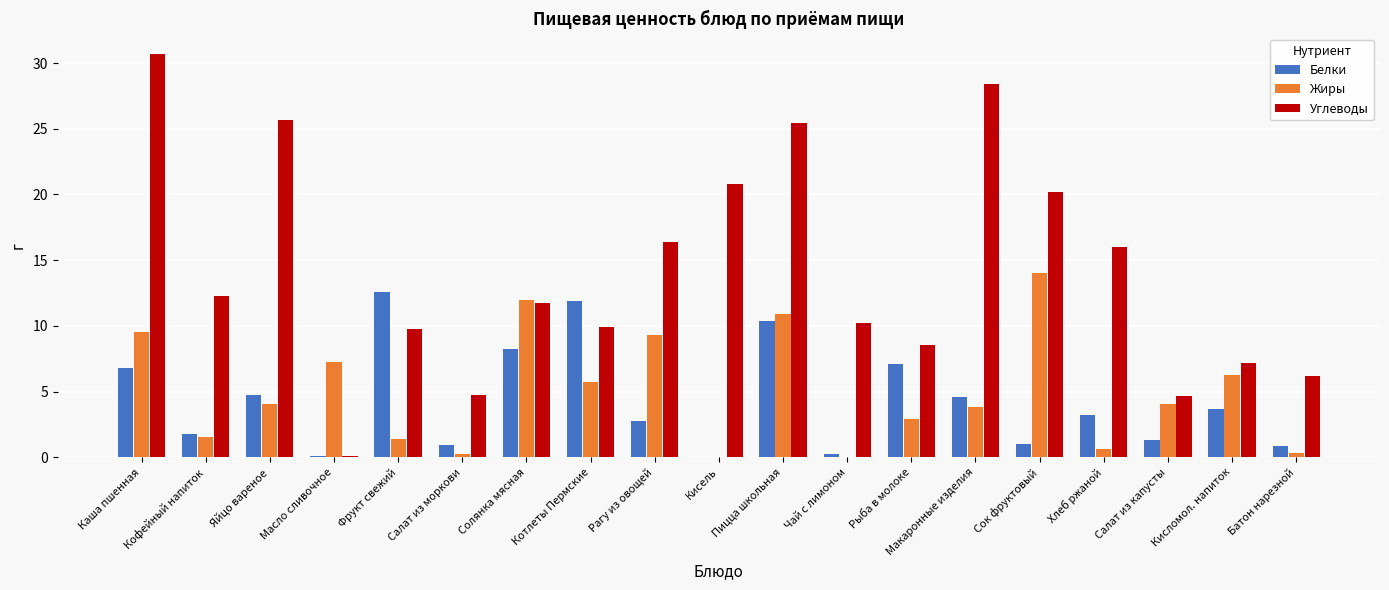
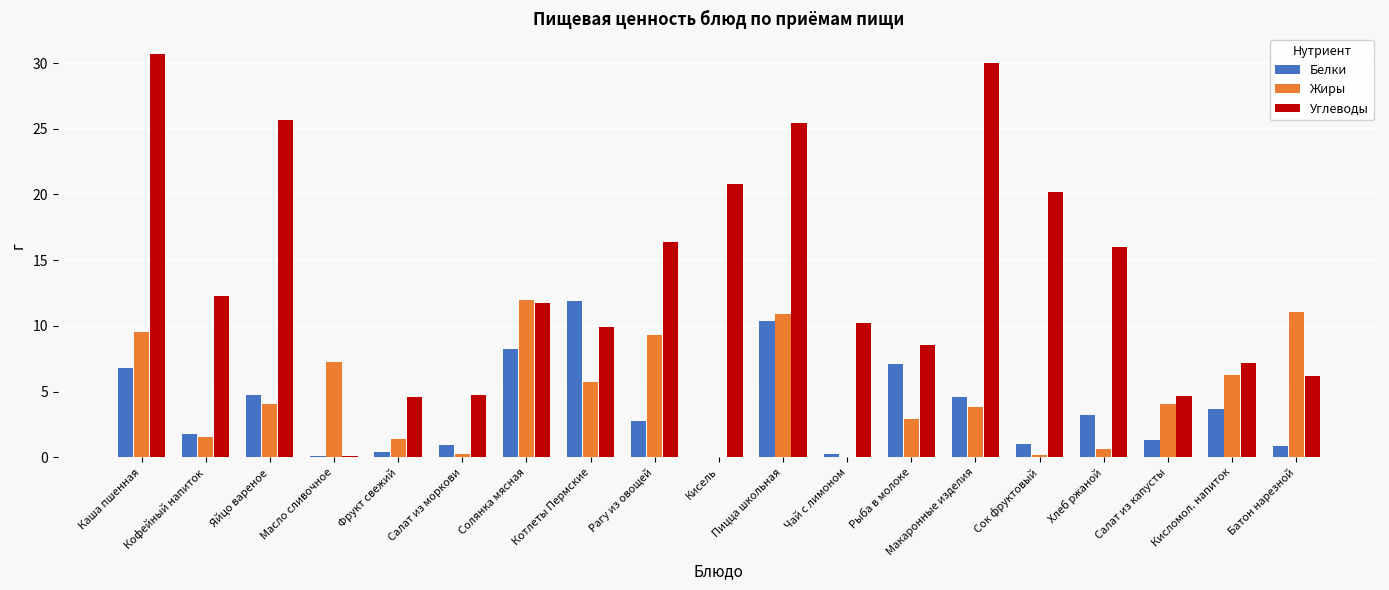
  {
    "Белки": {
      "Каша пшенная": 6.8,
      "Кофейный напиток": 1.8,
      "Яйцо вареное": 4.8,
-     "Фрукт свежий": 12.6,
+     "Фрукт свежий": 0.4,
      "Салат из моркови": 0.9,
      "Солянка мясная": 8.3,
      "Котлеты Пермские": 11.9,
      "Рагу из овощей": 2.8,
      "Кисель": 0.0,
      "Пицца школьная": 10.4,
      "Чай с лимоном": 0.2,
      "Рыба в молоке": 7.1,
      "Макаронные изделия": 4.6,
      "Сок фруктовый": 1.0,
      "Хлеб ржаной": 3.2,
      "Салат из капусты": 1.3,
      "Кисломол. напиток": 3.7,
      "Батон нарезной": 0.9
    },
    "Жиры": {
      "Каша пшенная": 9.6,
      "Кофейный напиток": 1.5,
      "Яйцо вареное": 4.1,
      "Масло сливочное": 7.3,
      "Фрукт свежий": 1.4,
      "Салат из моркови": 0.3,
      "Солянка мясная": 12.0,
      "Котлеты Пермские": 5.7,
      "Рагу из овощей": 9.3,
      "Кисель": 0.0,
      "Пицца школьная": 10.9,
      "Рыба в молоке": 2.9,
      "Макаронные изделия": 3.8,
-     "Сок фруктовый": 14.0,
+     "Сок фруктовый": 0.2,
      "Хлеб ржаной": 0.6,
      "Салат из капусты": 4.1,
      "Кисломол. напиток": 6.3,
-     "Батон нарезной": 0.4
+     "Батон нарезной": 11.0
    },
    "Углеводы": {
      "Каша пшенная": 30.7,
      "Кофейный напиток": 12.3,
      "Яйцо вареное": 25.7,
-     "Фрукт свежий": 9.8,
+     "Фрукт свежий": 4.6,
      "Салат из моркови": 4.8,
      "Солянка мясная": 11.7,
      "Котлеты Пермские": 9.9,
      "Рагу из овощей": 16.4,
      "Кисель": 20.8,
      "Пицца школьная": 25.4,
      "Чай с лимоном": 10.2,
      "Рыба в молоке": 8.6,
-     "Макаронные изделия": 28.4,
+     "Макаронные изделия": 30.0,
      "Сок фруктовый": 20.2,
      "Хлеб ржаной": 16.0,
      "Салат из капусты": 4.7,
      "Кисломол. напиток": 7.2,
      "Батон нарезной": 6.2
    }
  }
